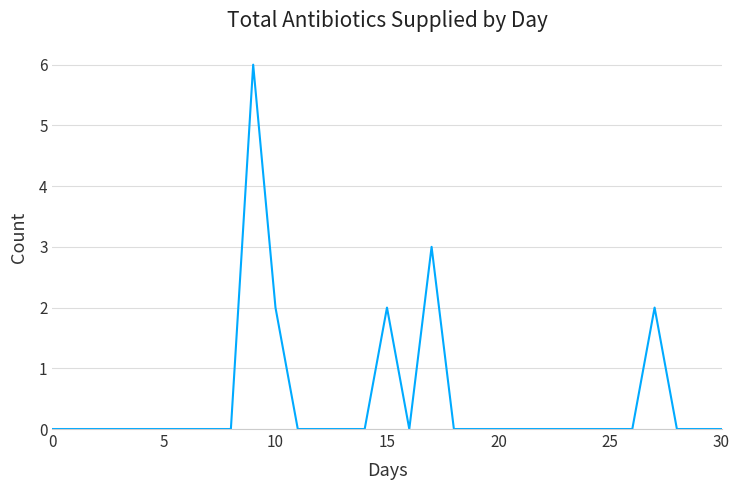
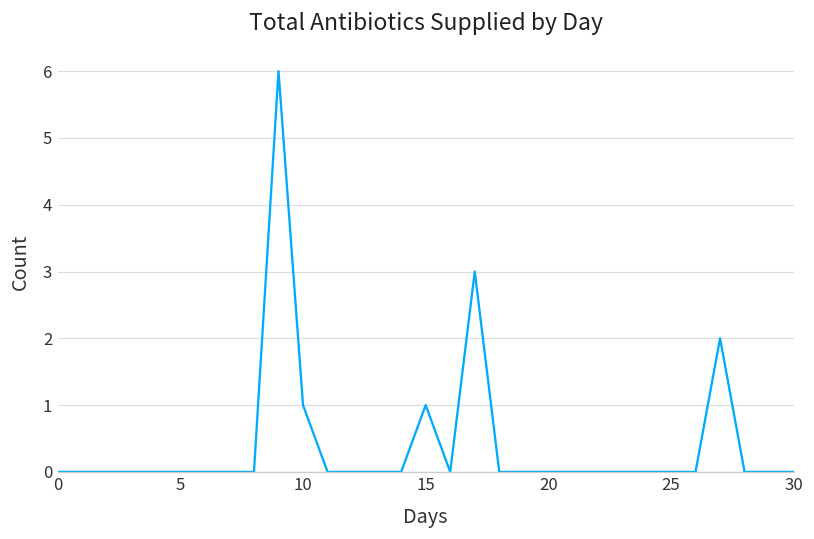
  {
    "0": 0,
    "5": 0,
-   "10": 2,
-   "15": 2,
+   "10": 1,
+   "15": 1,
    "20": 0,
    "25": 0,
    "30": 0
  }
